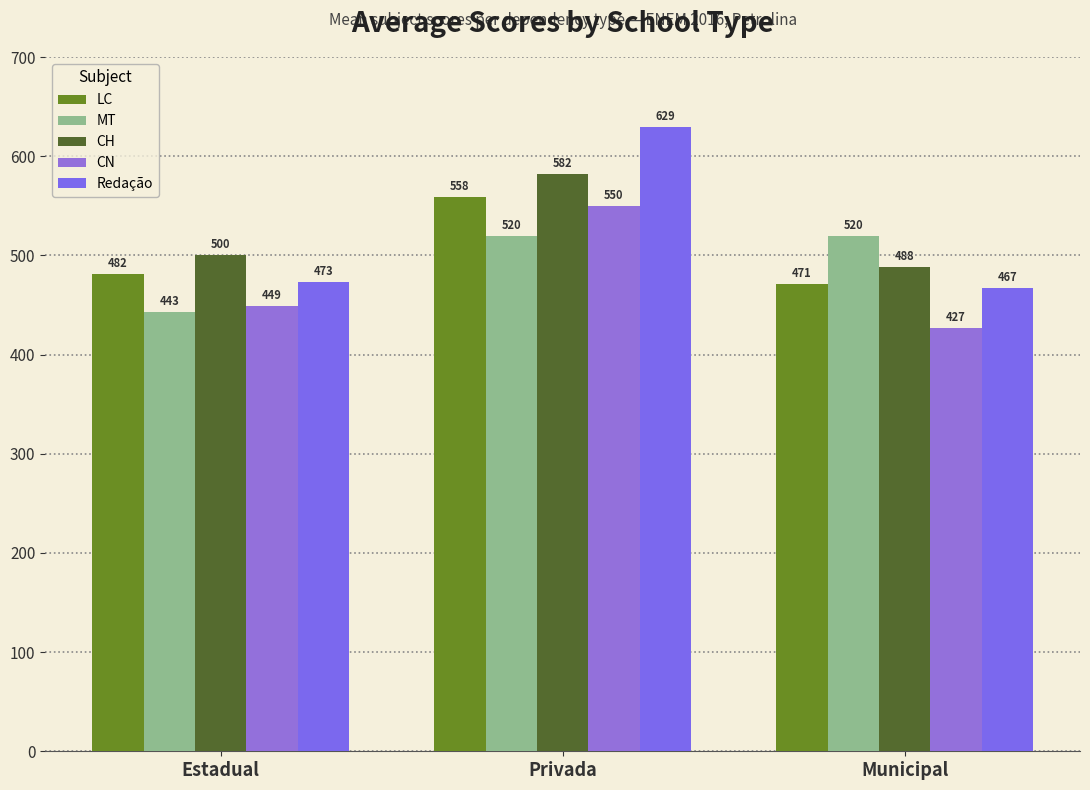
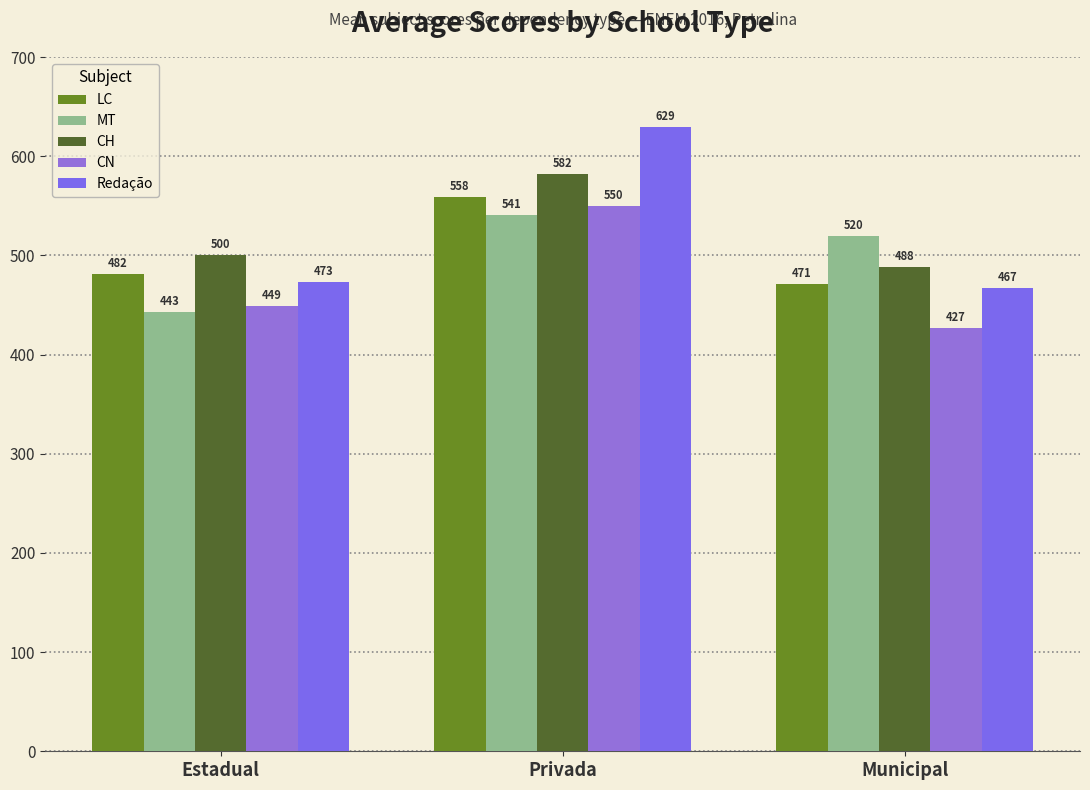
  {
    "MT": {
      "Estadual": 443,
-     "Privada": 520,
+     "Privada": 541,
      "Municipal": 520
    }
  }
